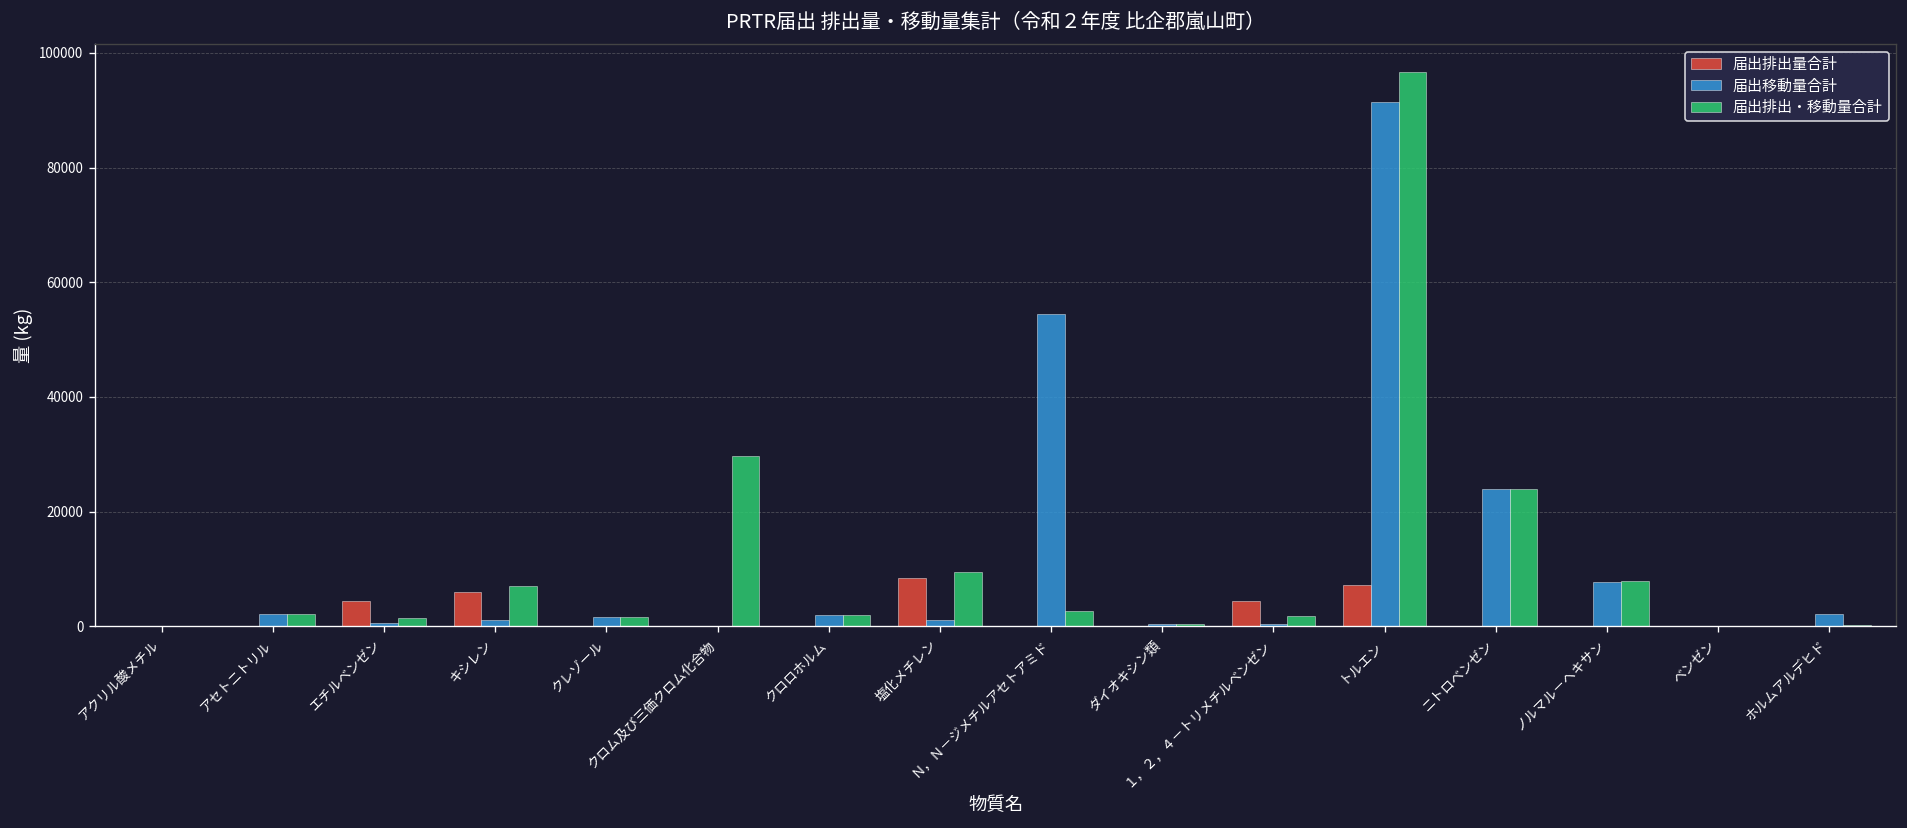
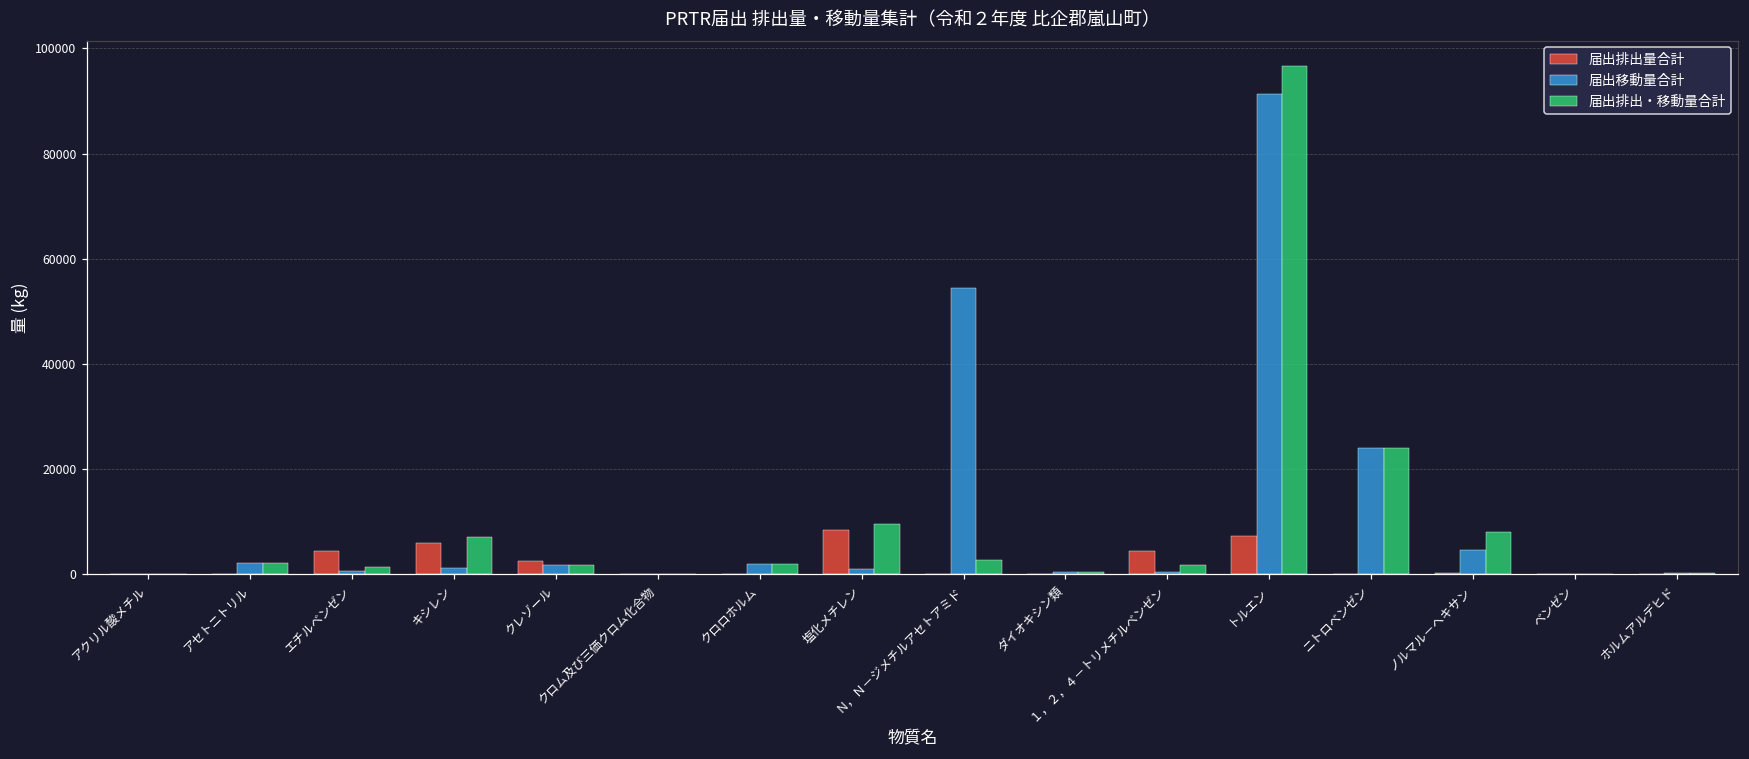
  {
    "届出排出量合計": {
      "アクリル酸メチル": 0,
      "エチルベンゼン": 5000,
      "キシレン": 6000,
-     "クレゾール": 0,
+     "クレゾール": 3000,
      "塩化メチレン": 8000,
      "１，２，４－トリメチルベンゼン": 4000,
      "トルエン": 7000,
      "ニトロベンゼン": 0,
      "ホルムアルデヒド": 0
    },
    "届出移動量合計": {
      "アセトニトリル": 2000,
      "エチルベンゼン": 1000,
      "キシレン": 1000,
      "クレゾール": 2000,
      "クロム及び三価クロム化合物": 0,
      "クロロホルム": 2000,
      "塩化メチレン": 1000,
      "Ｎ，Ｎ－ジメチルアセトアミド": 54000,
      "トルエン": 91000,
      "ニトロベンゼン": 24000,
-     "ノルマル－ヘキサン": 8000,
+     "ノルマル－ヘキサン": 5000,
      "ベンゼン": 0,
-     "ホルムアルデヒド": 2000
+     "ホルムアルデヒド": 0
    },
    "届出排出・移動量合計": {
      "アセトニトリル": 2000,
      "エチルベンゼン": 1000,
      "キシレン": 7000,
      "クレゾール": 2000,
-     "クロム及び三価クロム化合物": 30000,
+     "クロム及び三価クロム化合物": 0,
      "クロロホルム": 2000,
      "塩化メチレン": 9000,
      "Ｎ，Ｎ－ジメチルアセトアミド": 3000,
      "１，２，４－トリメチルベンゼン": 2000,
      "トルエン": 97000,
      "ニトロベンゼン": 24000,
      "ノルマル－ヘキサン": 8000
    }
  }
